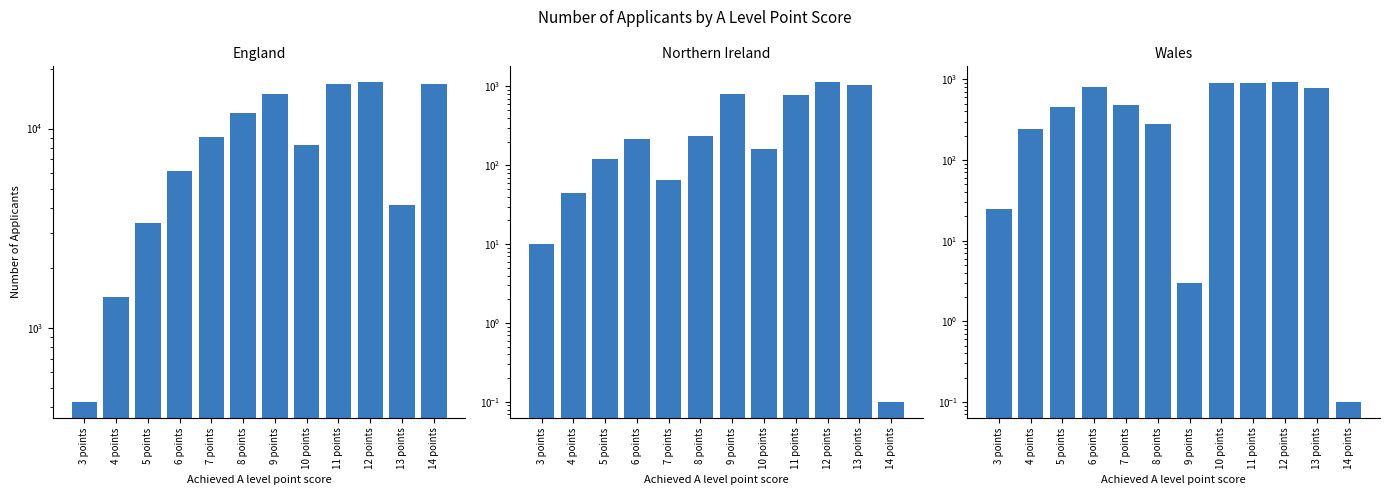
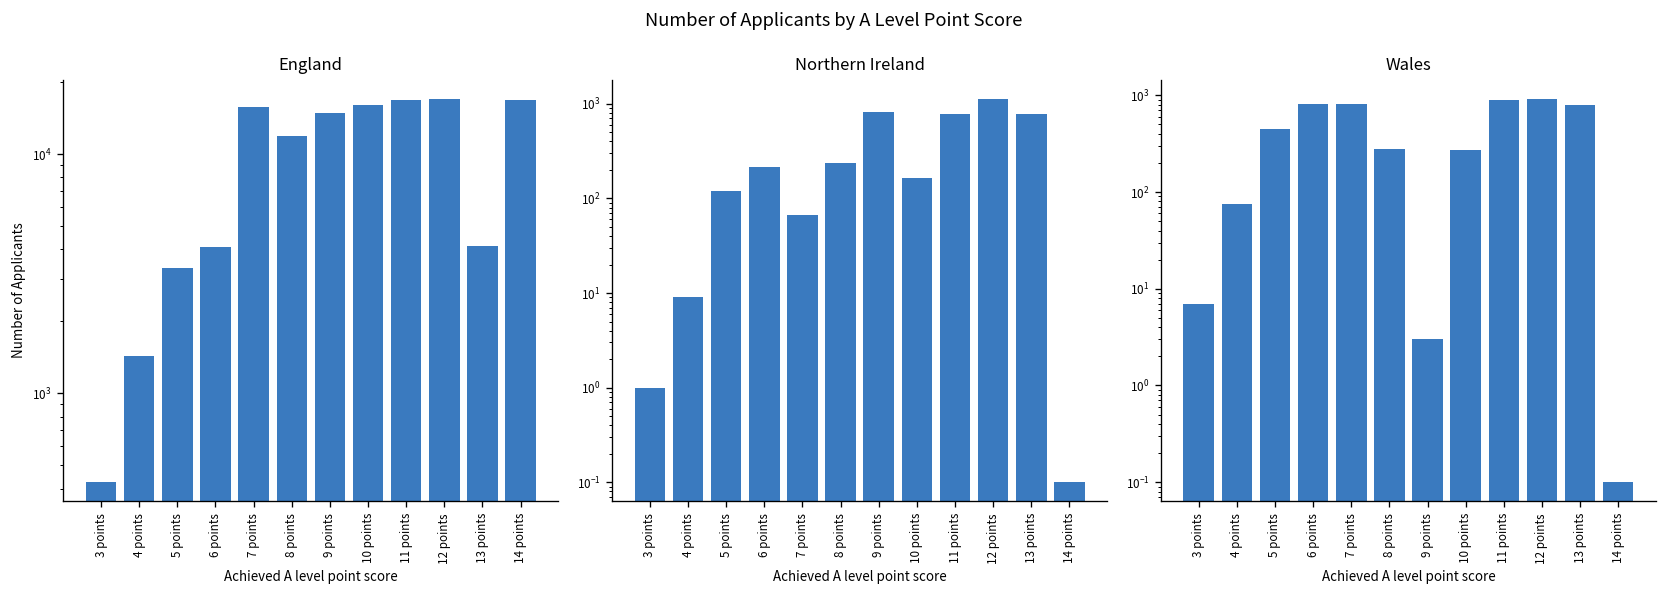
  {
    "England": {
      "3 points": 430,
      "4 points": 1400,
      "5 points": 3400,
-     "6 points": 6100,
-     "7 points": 9000,
+     "6 points": 4100,
+     "7 points": 16000,
      "8 points": 12000,
      "9 points": 15000,
-     "10 points": 8300,
+     "10 points": 16000,
      "11 points": 17000,
      "12 points": 17000,
      "13 points": 4100,
      "14 points": 17000
    },
    "Northern Ireland": {
-     "3 points": 10,
-     "4 points": 50,
+     "3 points": 1,
+     "4 points": 9,
      "5 points": 120,
      "6 points": 220,
      "7 points": 70,
      "8 points": 230,
      "9 points": 800,
      "10 points": 160,
      "11 points": 800,
      "12 points": 1100,
-     "13 points": 1100,
+     "13 points": 800,
      "14 points": 0.10
    },
    "Wales": {
-     "3 points": 25,
-     "4 points": 240,
+     "3 points": 7,
+     "4 points": 80,
      "5 points": 500,
      "6 points": 800,
-     "7 points": 500,
+     "7 points": 800,
      "8 points": 280,
      "9 points": 3,
-     "10 points": 900,
+     "10 points": 270,
      "11 points": 900,
      "12 points": 900,
      "13 points": 800,
      "14 points": 0.10
    }
  }
